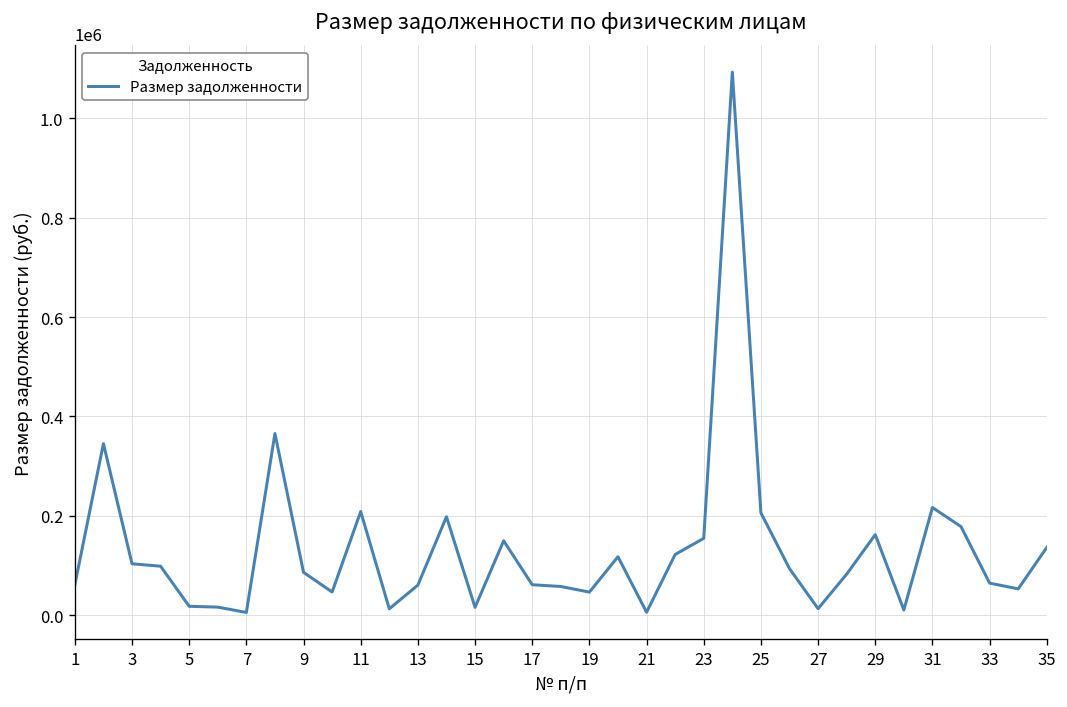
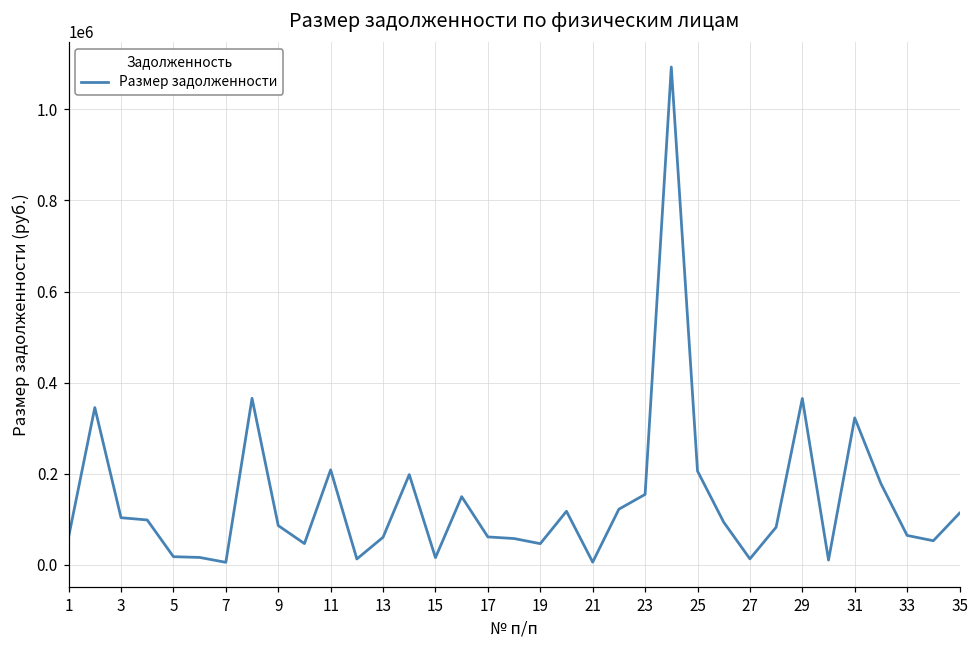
  {
    "1": 60000,
    "3": 100000,
    "5": 20000,
    "7": 10000,
    "9": 90000,
    "11": 210000,
    "13": 60000,
    "15": 20000,
    "17": 60000,
    "19": 50000,
    "21": 10000,
    "23": 150000,
    "25": 210000,
    "27": 10000,
-   "29": 160000,
-   "31": 220000,
+   "29": 370000,
+   "31": 320000,
    "33": 60000,
-   "35": 140000
+   "35": 110000
  }
